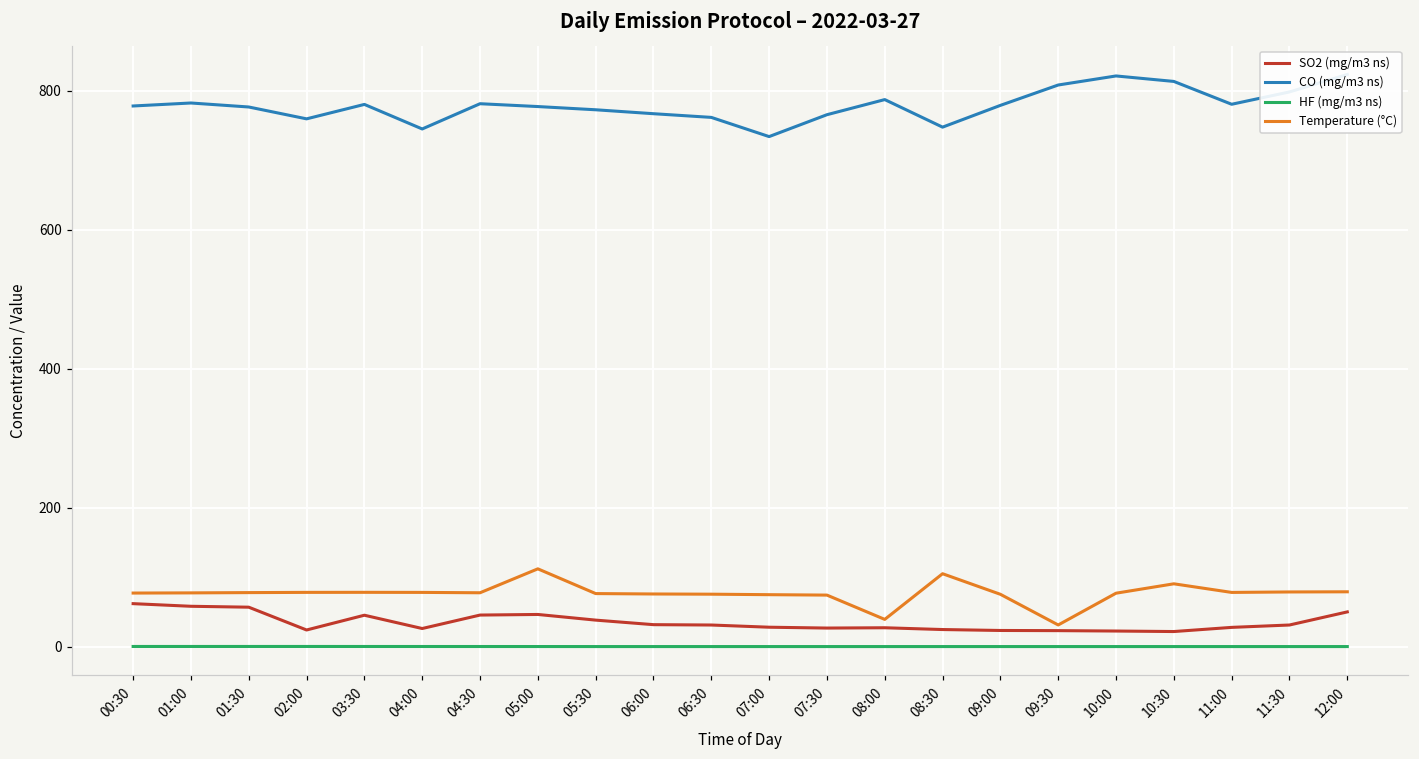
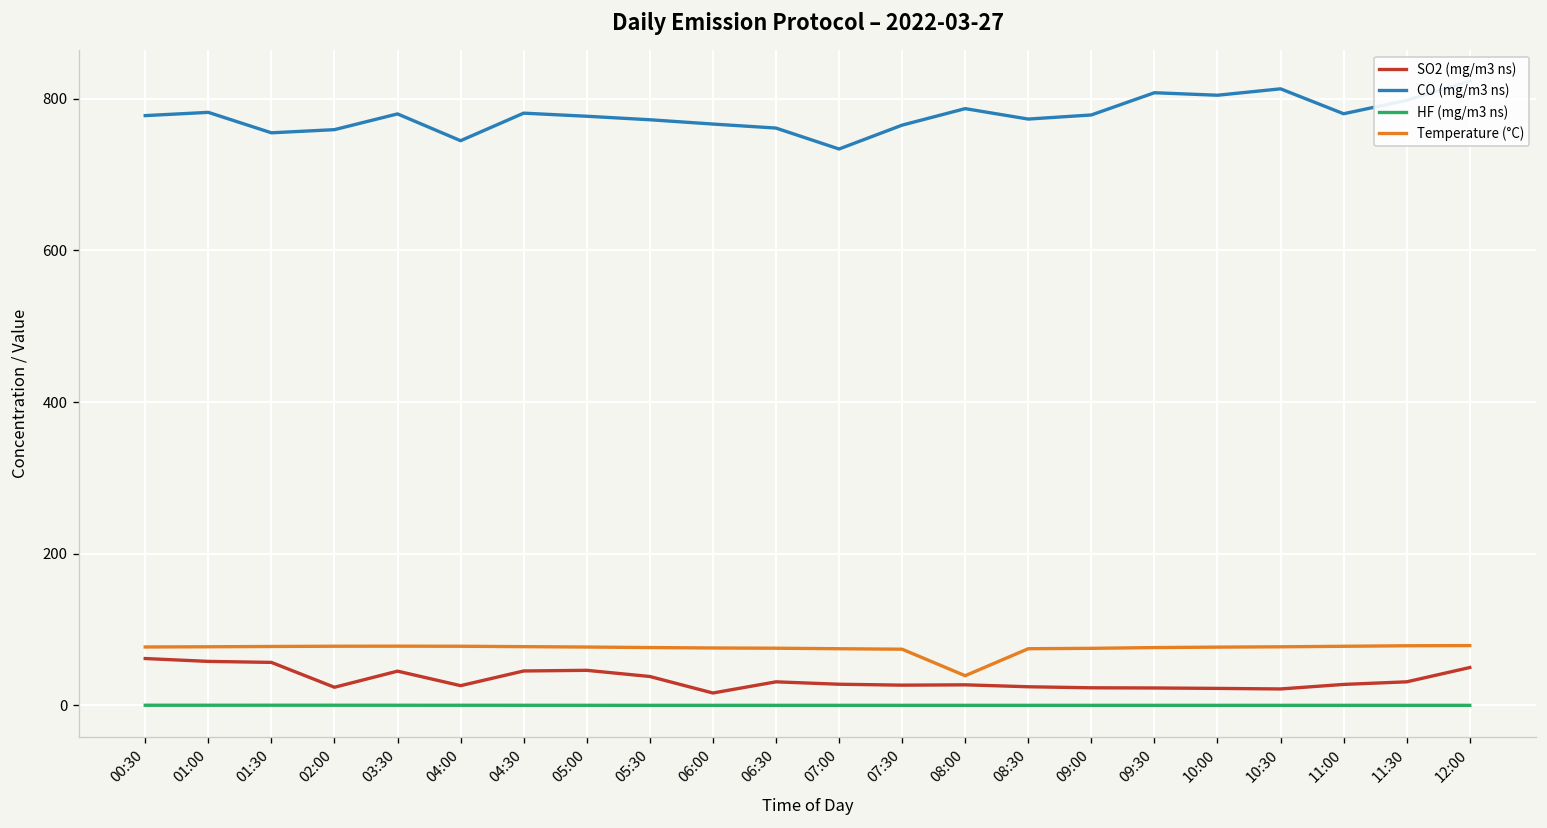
  {
    "SO2 (mg/m3 ns)": {
      "00:30": 60,
      "01:00": 60,
      "01:30": 60,
      "02:00": 20,
      "03:30": 50,
      "04:00": 30,
      "04:30": 50,
      "05:00": 50,
      "05:30": 40,
-     "06:00": 30,
+     "06:00": 20,
      "06:30": 30,
      "07:00": 30,
      "07:30": 30,
      "08:00": 30,
      "08:30": 20,
      "09:00": 20,
      "09:30": 20,
      "10:00": 20,
      "10:30": 20,
      "11:00": 30,
      "11:30": 30,
      "12:00": 50
    },
    "CO (mg/m3 ns)": {
      "00:30": 780,
      "01:00": 780,
-     "01:30": 780,
+     "01:30": 760,
      "02:00": 760,
      "03:30": 780,
      "04:00": 740,
      "04:30": 780,
      "05:00": 780,
      "05:30": 770,
      "06:00": 770,
      "06:30": 760,
      "07:00": 730,
      "07:30": 770,
      "08:00": 790,
-     "08:30": 750,
+     "08:30": 770,
      "09:00": 780,
      "09:30": 810,
-     "10:00": 820,
+     "10:00": 800,
      "10:30": 810,
      "11:00": 780
    },
    "HF (mg/m3 ns)": {
      "00:30": 0,
      "01:00": 0,
      "01:30": 0,
      "02:00": 0,
      "03:30": 0,
      "04:00": 0,
      "04:30": 0,
      "05:00": 0,
      "05:30": 0,
      "06:00": 0,
      "06:30": 0,
      "07:00": 0,
      "07:30": 0,
      "08:00": 0,
      "08:30": 0,
      "09:00": 0,
      "09:30": 0,
      "10:00": 0,
      "10:30": 0,
      "11:00": 0,
      "11:30": 0,
      "12:00": 0
    },
    "Temperature (°C)": {
      "00:30": 80,
      "01:00": 80,
      "01:30": 80,
      "02:00": 80,
      "03:30": 80,
      "04:00": 80,
      "04:30": 80,
-     "05:00": 110,
+     "05:00": 80,
      "05:30": 80,
      "06:00": 80,
      "06:30": 80,
      "07:00": 70,
      "07:30": 70,
      "08:00": 40,
-     "08:30": 100,
+     "08:30": 70,
      "09:00": 80,
-     "09:30": 30,
+     "09:30": 80,
      "10:00": 80,
-     "10:30": 90,
+     "10:30": 80,
      "11:00": 80,
      "11:30": 80,
      "12:00": 80
    }
  }
